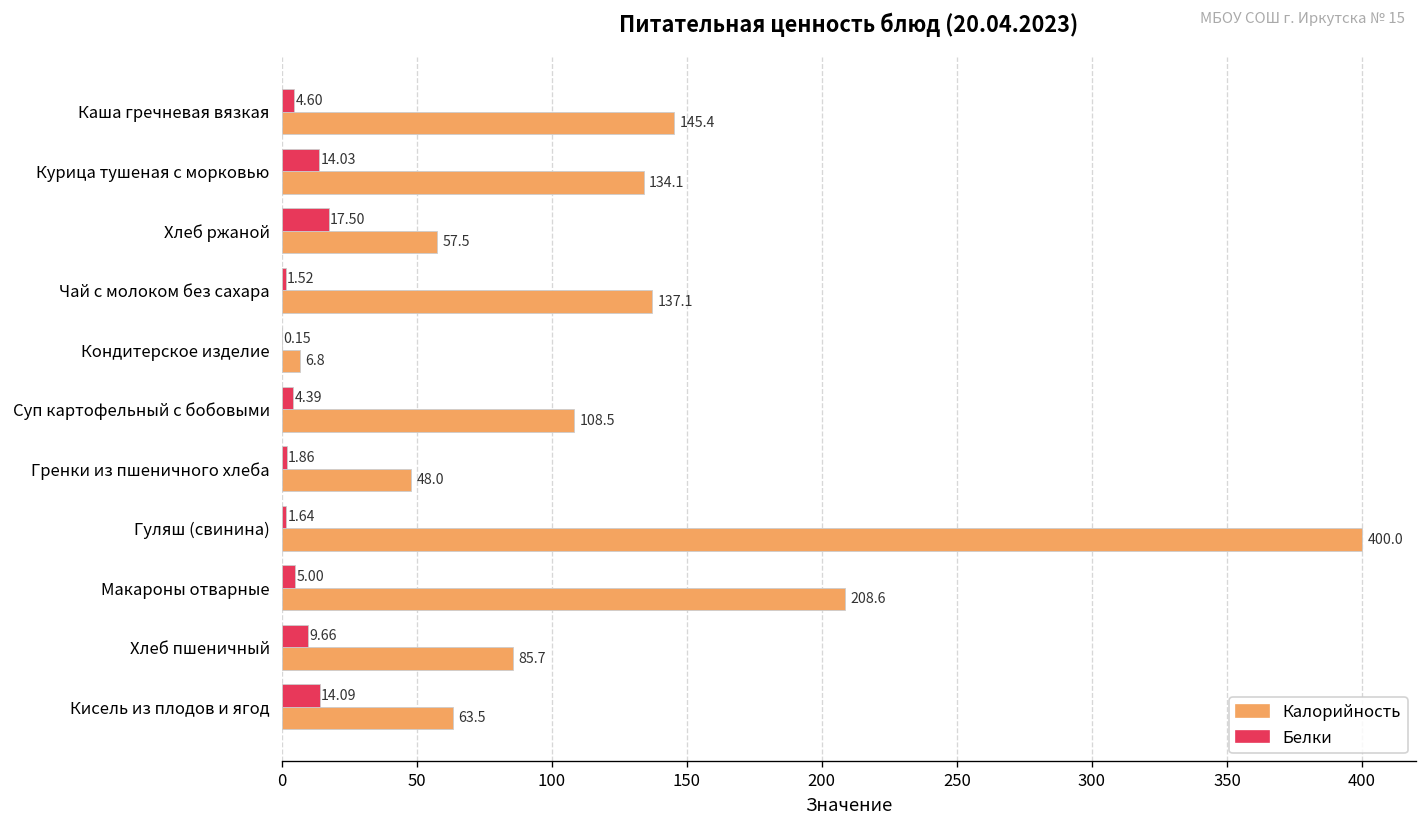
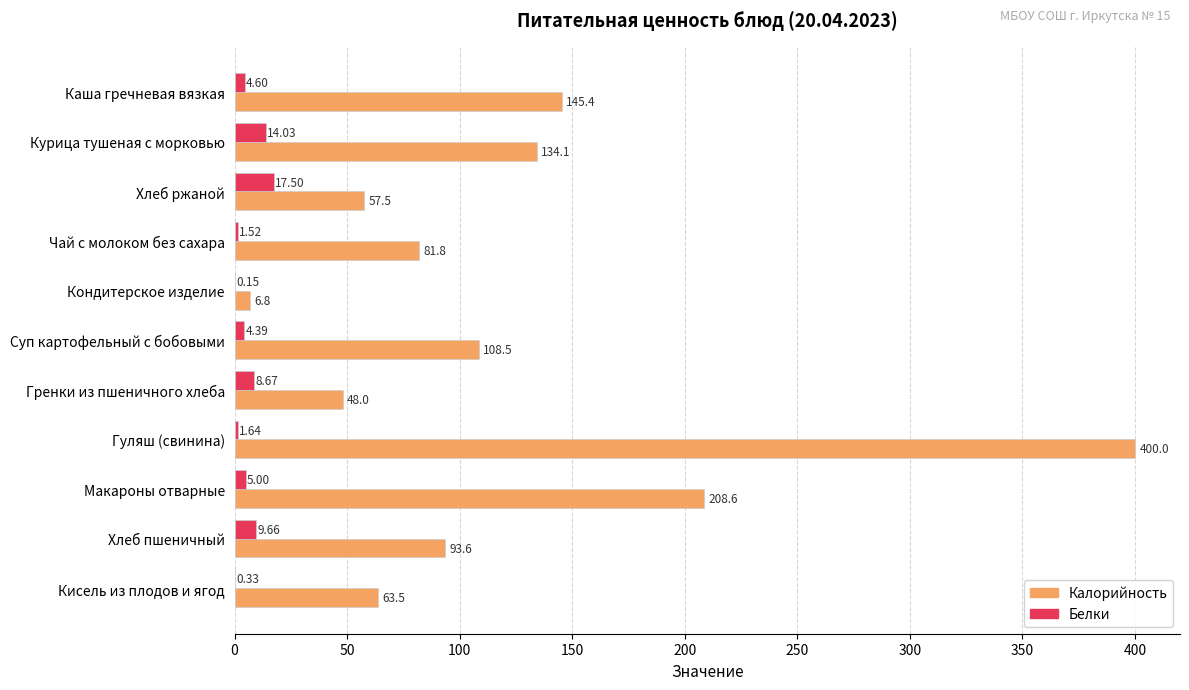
  {
    "Калорийность": {
      "Каша гречневая вязкая": 145.4,
      "Курица тушеная с морковью": 134.1,
      "Хлеб ржаной": 57.5,
-     "Чай с молоком без сахара": 137.1,
+     "Чай с молоком без сахара": 81.8,
      "Кондитерское изделие": 6.8,
      "Суп картофельный с бобовыми": 108.5,
      "Гренки из пшеничного хлеба": 48.0,
      "Гуляш (свинина)": 400.0,
      "Макароны отварные": 208.6,
-     "Хлеб пшеничный": 85.7,
+     "Хлеб пшеничный": 93.6,
      "Кисель из плодов и ягод": 63.5
    },
    "Белки": {
      "Каша гречневая вязкая": 4.60,
      "Курица тушеная с морковью": 14.03,
      "Хлеб ржаной": 17.50,
      "Чай с молоком без сахара": 1.52,
      "Кондитерское изделие": 0.15,
      "Суп картофельный с бобовыми": 4.39,
-     "Гренки из пшеничного хлеба": 1.86,
+     "Гренки из пшеничного хлеба": 8.67,
      "Гуляш (свинина)": 1.64,
      "Макароны отварные": 5.00,
      "Хлеб пшеничный": 9.66,
-     "Кисель из плодов и ягод": 14.09
+     "Кисель из плодов и ягод": 0.33
    }
  }
